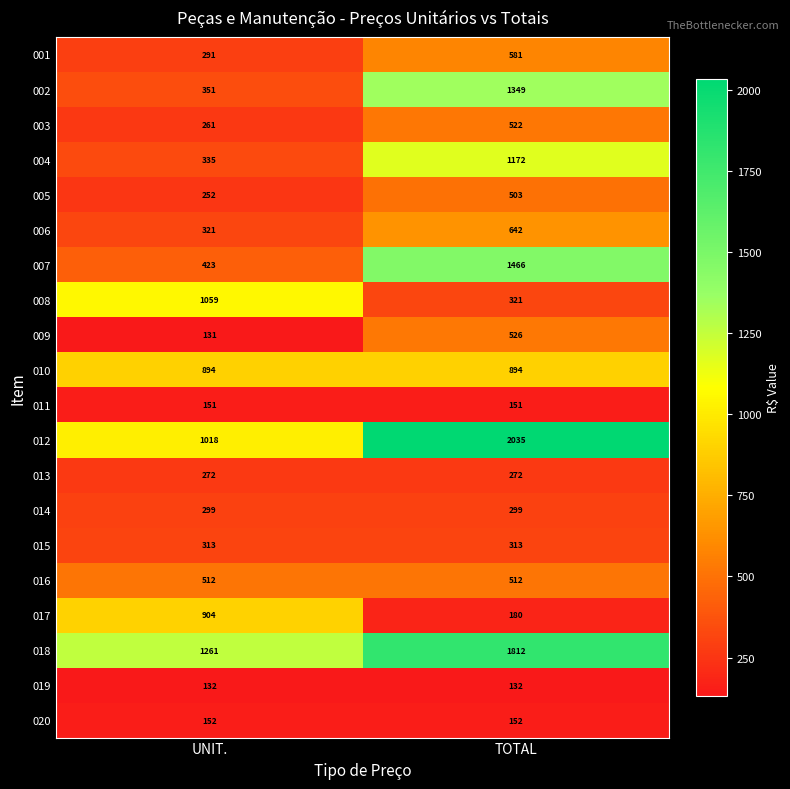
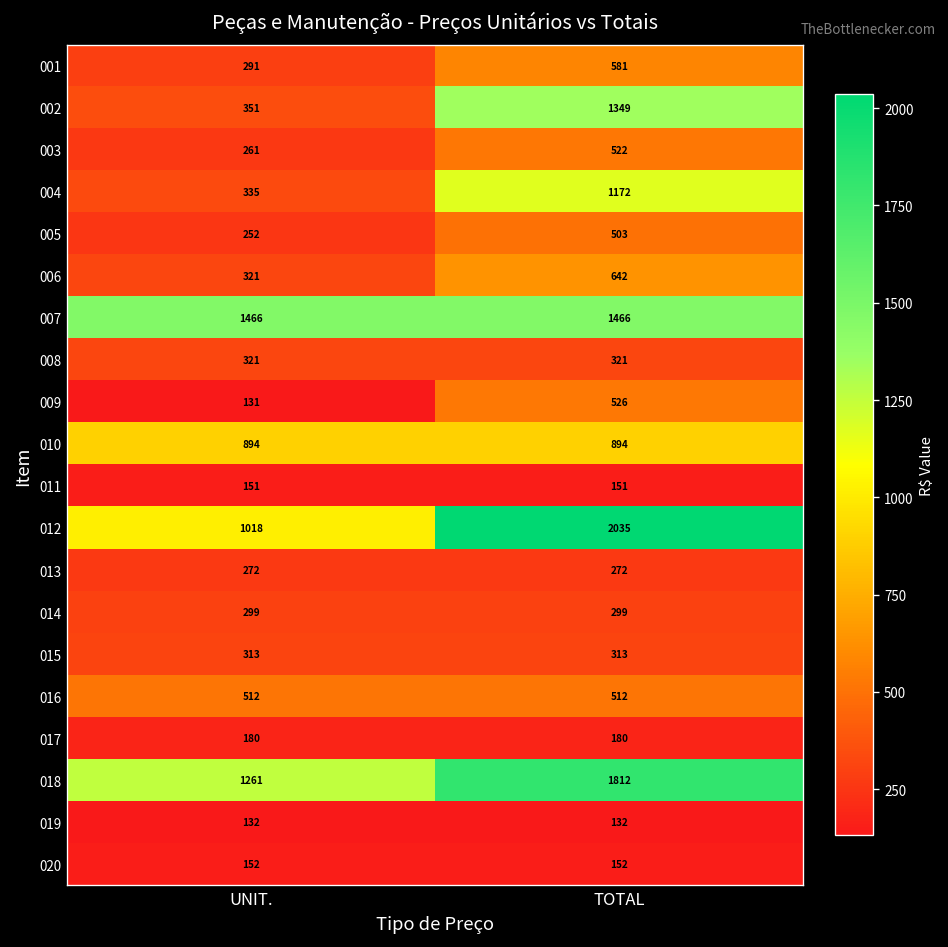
  {
    "001": {
      "UNIT.": 291,
      "TOTAL": 581
    },
    "002": {
      "UNIT.": 351,
      "TOTAL": 1349
    },
    "003": {
      "UNIT.": 261,
      "TOTAL": 522
    },
    "004": {
      "UNIT.": 335,
      "TOTAL": 1172
    },
    "005": {
      "UNIT.": 252,
      "TOTAL": 503
    },
    "006": {
      "UNIT.": 321,
      "TOTAL": 642
    },
    "007": {
-     "UNIT.": 423,
+     "UNIT.": 1466,
      "TOTAL": 1466
    },
    "008": {
-     "UNIT.": 1059,
+     "UNIT.": 321,
      "TOTAL": 321
    },
    "009": {
      "UNIT.": 131,
      "TOTAL": 526
    },
    "010": {
      "UNIT.": 894,
      "TOTAL": 894
    },
    "011": {
      "UNIT.": 151,
      "TOTAL": 151
    },
    "012": {
      "UNIT.": 1018,
      "TOTAL": 2035
    },
    "013": {
      "UNIT.": 272,
      "TOTAL": 272
    },
    "014": {
      "UNIT.": 299,
      "TOTAL": 299
    },
    "015": {
      "UNIT.": 313,
      "TOTAL": 313
    },
    "016": {
      "UNIT.": 512,
      "TOTAL": 512
    },
    "017": {
-     "UNIT.": 904,
+     "UNIT.": 180,
      "TOTAL": 180
    },
    "018": {
      "UNIT.": 1261,
      "TOTAL": 1812
    },
    "019": {
      "UNIT.": 132,
      "TOTAL": 132
    },
    "020": {
      "UNIT.": 152,
      "TOTAL": 152
    }
  }
